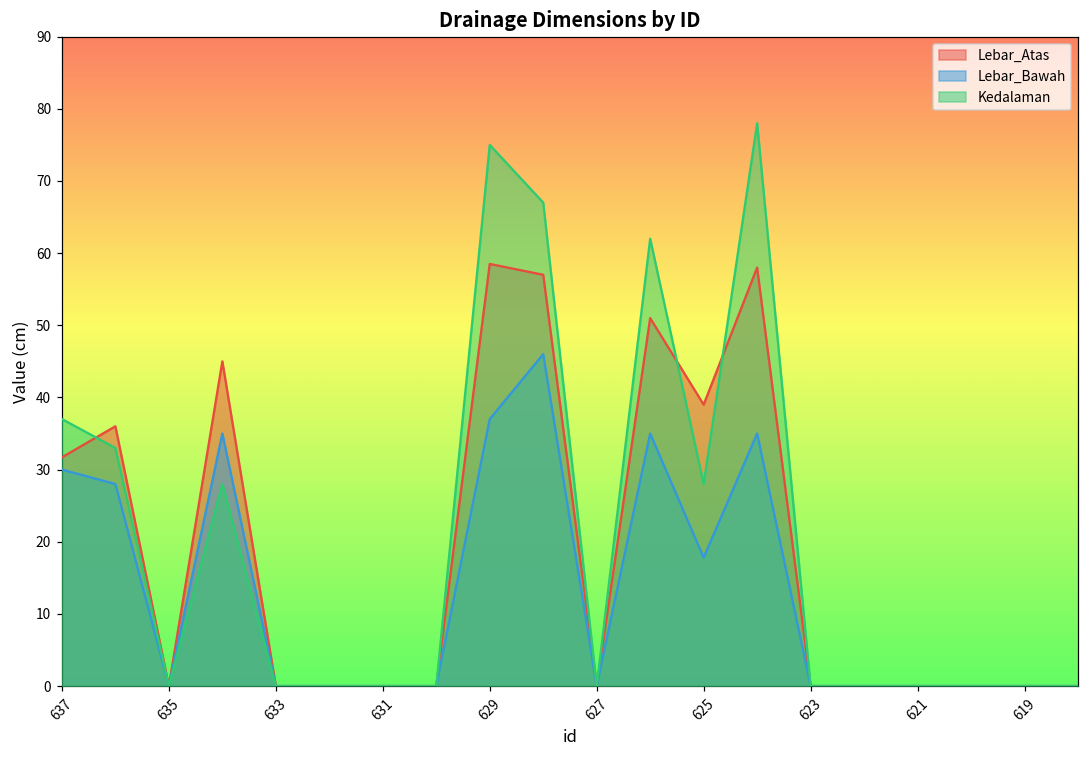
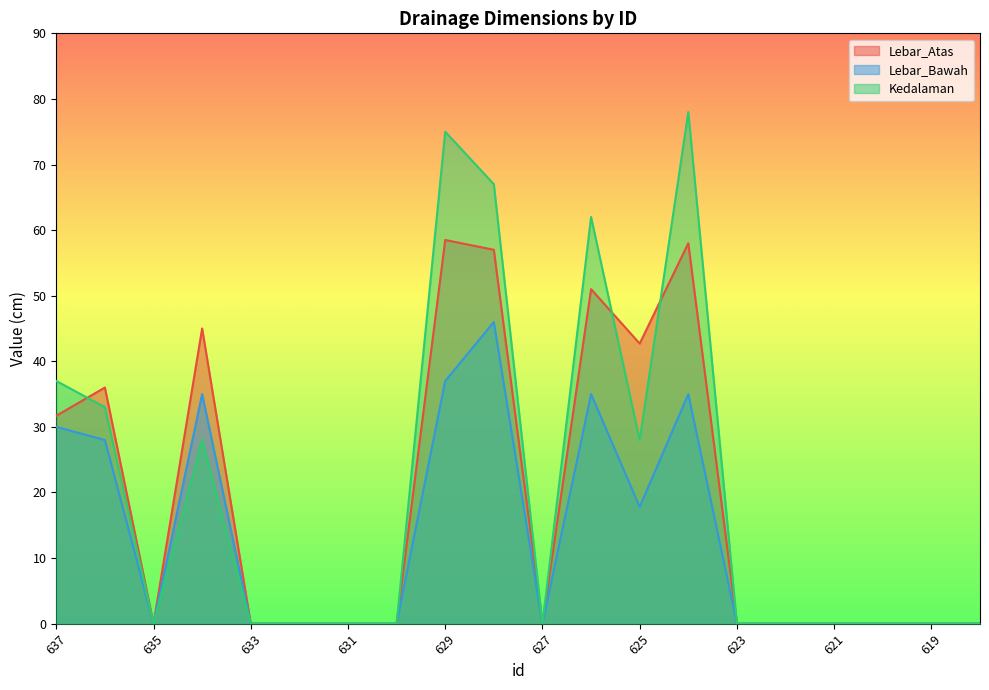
  {
    "Lebar_Atas": {
      "637": 32,
      "629": 59,
-     "625": 39
+     "625": 43
    },
    "Lebar_Bawah": {
      "637": 30,
      "629": 37,
      "625": 18
    },
    "Kedalaman": {
      "637": 37,
      "629": 75,
      "625": 28
    }
  }
